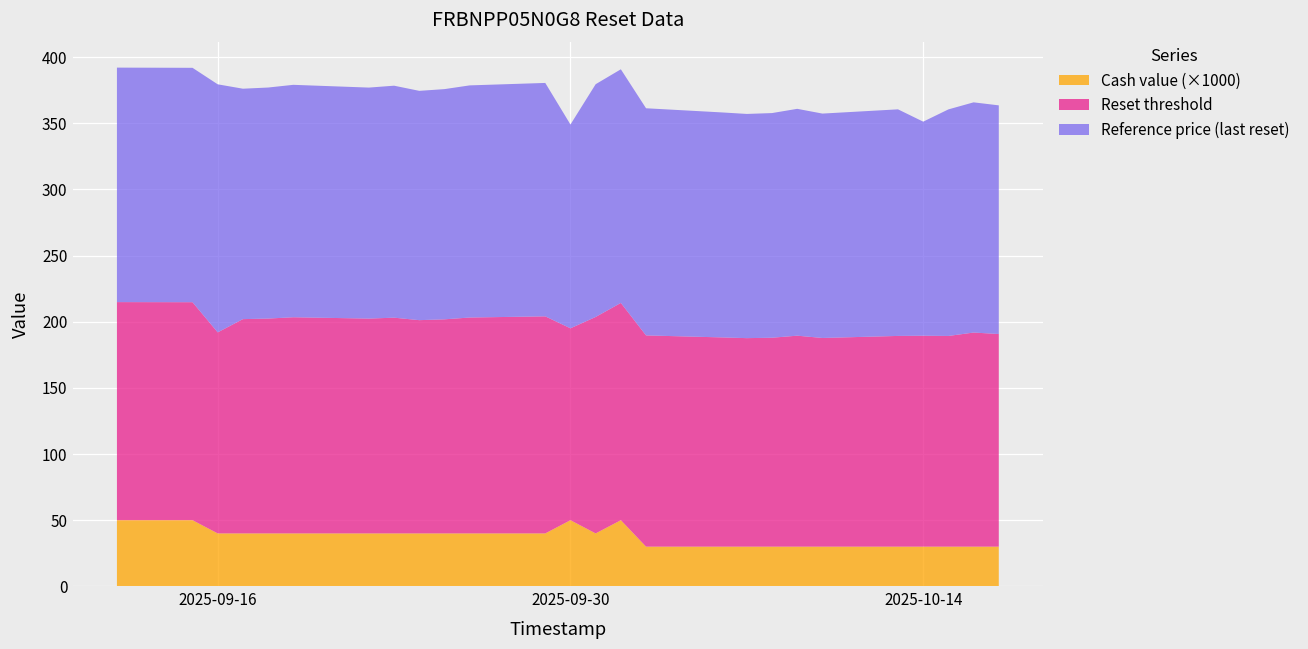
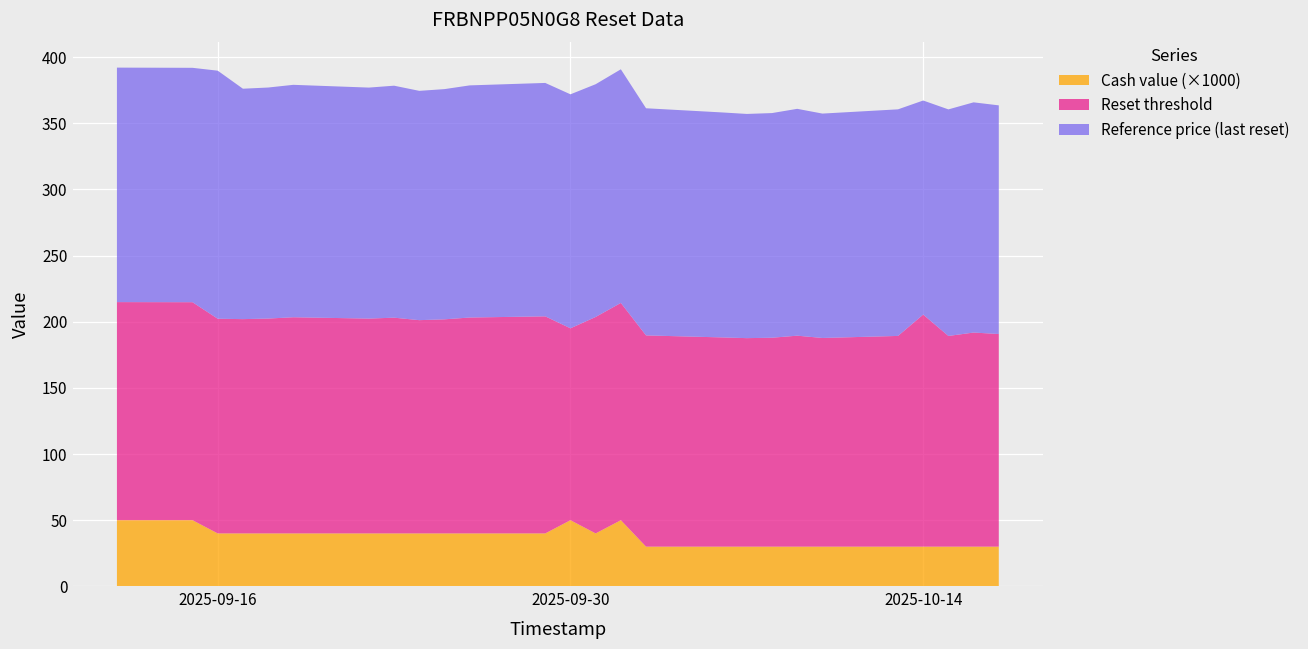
  {
    "Cash value (×1000)": {
      "2025-09-16": 40,
      "2025-09-30": 50,
      "2025-10-14": 30
    },
    "Reset threshold": {
-     "2025-09-16": 152,
+     "2025-09-16": 162,
      "2025-09-30": 145,
-     "2025-10-14": 159
+     "2025-10-14": 175
    },
    "Reference price (last reset)": {
      "2025-09-16": 187,
-     "2025-09-30": 154,
+     "2025-09-30": 177,
      "2025-10-14": 162
    }
  }
